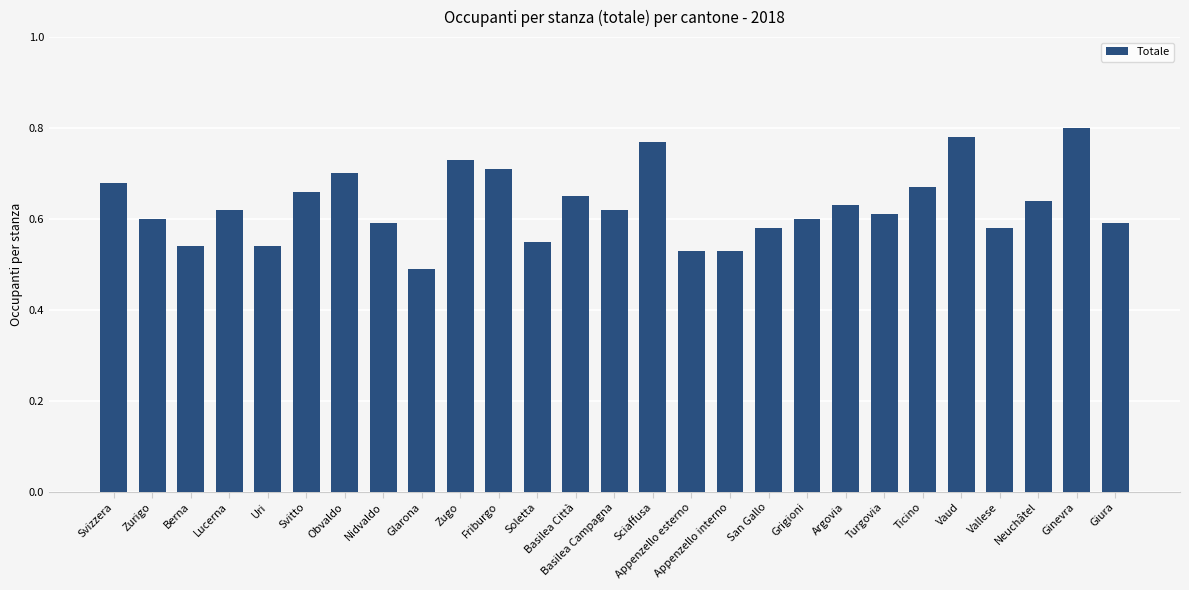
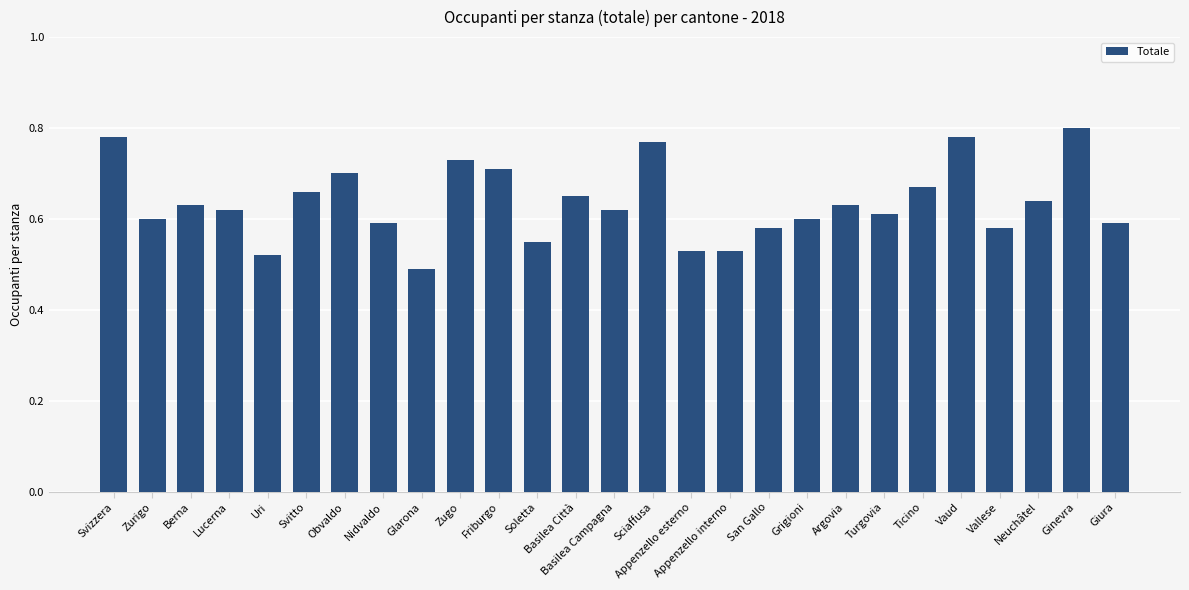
  {
-   "Svizzera": 0.68,
+   "Svizzera": 0.78,
    "Zurigo": 0.60,
-   "Berna": 0.54,
+   "Berna": 0.63,
    "Lucerna": 0.62,
-   "Uri": 0.54,
+   "Uri": 0.52,
    "Svitto": 0.66,
    "Obvaldo": 0.70,
    "Nidvaldo": 0.59,
    "Glarona": 0.49,
    "Zugo": 0.73,
    "Friburgo": 0.71,
    "Soletta": 0.55,
    "Basilea Città": 0.65,
    "Basilea Campagna": 0.62,
    "Sciaffusa": 0.77,
    "Appenzello esterno": 0.53,
    "Appenzello interno": 0.53,
    "San Gallo": 0.58,
    "Grigioni": 0.60,
    "Argovia": 0.63,
    "Turgovia": 0.61,
    "Ticino": 0.67,
    "Vaud": 0.78,
    "Vallese": 0.58,
    "Neuchâtel": 0.64,
    "Ginevra": 0.80,
    "Giura": 0.59
  }
